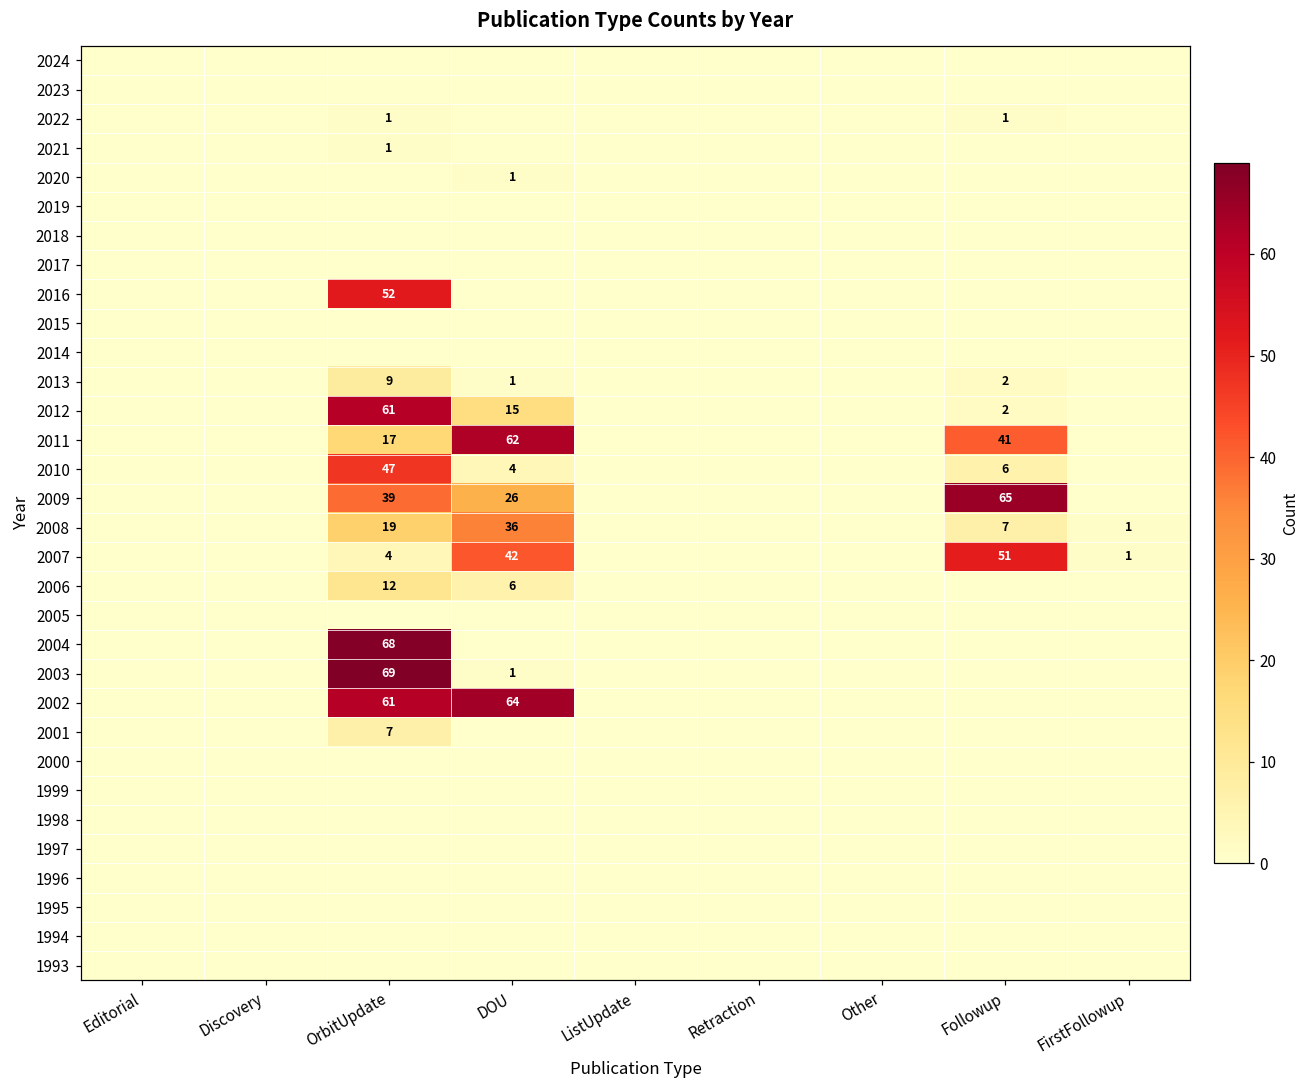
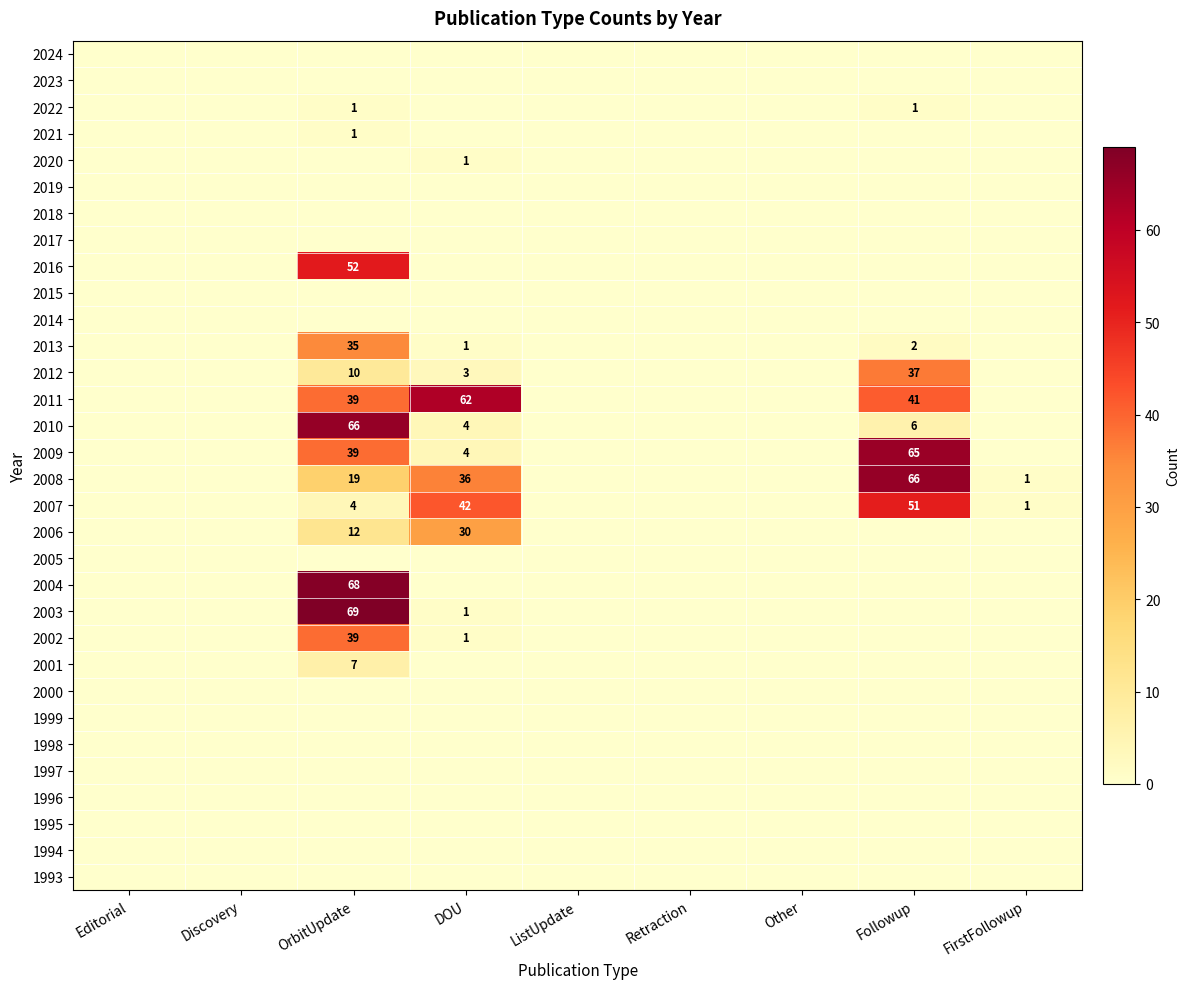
  {
    "2022": {
      "OrbitUpdate": 1,
      "Followup": 1
    },
    "2021": {
      "OrbitUpdate": 1
    },
    "2020": {
      "DOU": 1
    },
    "2016": {
      "OrbitUpdate": 52
    },
    "2013": {
-     "OrbitUpdate": 9,
+     "OrbitUpdate": 35,
      "DOU": 1,
      "Followup": 2
    },
    "2012": {
-     "OrbitUpdate": 61,
-     "DOU": 15,
-     "Followup": 2
+     "OrbitUpdate": 10,
+     "DOU": 3,
+     "Followup": 37
    },
    "2011": {
-     "OrbitUpdate": 17,
+     "OrbitUpdate": 39,
      "DOU": 62,
      "Followup": 41
    },
    "2010": {
-     "OrbitUpdate": 47,
+     "OrbitUpdate": 66,
      "DOU": 4,
      "Followup": 6
    },
    "2009": {
      "OrbitUpdate": 39,
-     "DOU": 26,
+     "DOU": 4,
      "Followup": 65
    },
    "2008": {
      "OrbitUpdate": 19,
      "DOU": 36,
-     "Followup": 7,
+     "Followup": 66,
      "FirstFollowup": 1
    },
    "2007": {
      "OrbitUpdate": 4,
      "DOU": 42,
      "Followup": 51,
      "FirstFollowup": 1
    },
    "2006": {
      "OrbitUpdate": 12,
-     "DOU": 6
+     "DOU": 30
    },
    "2004": {
      "OrbitUpdate": 68
    },
    "2003": {
      "OrbitUpdate": 69,
      "DOU": 1
    },
    "2002": {
-     "OrbitUpdate": 61,
-     "DOU": 64
+     "OrbitUpdate": 39,
+     "DOU": 1
    },
    "2001": {
      "OrbitUpdate": 7
    }
  }
